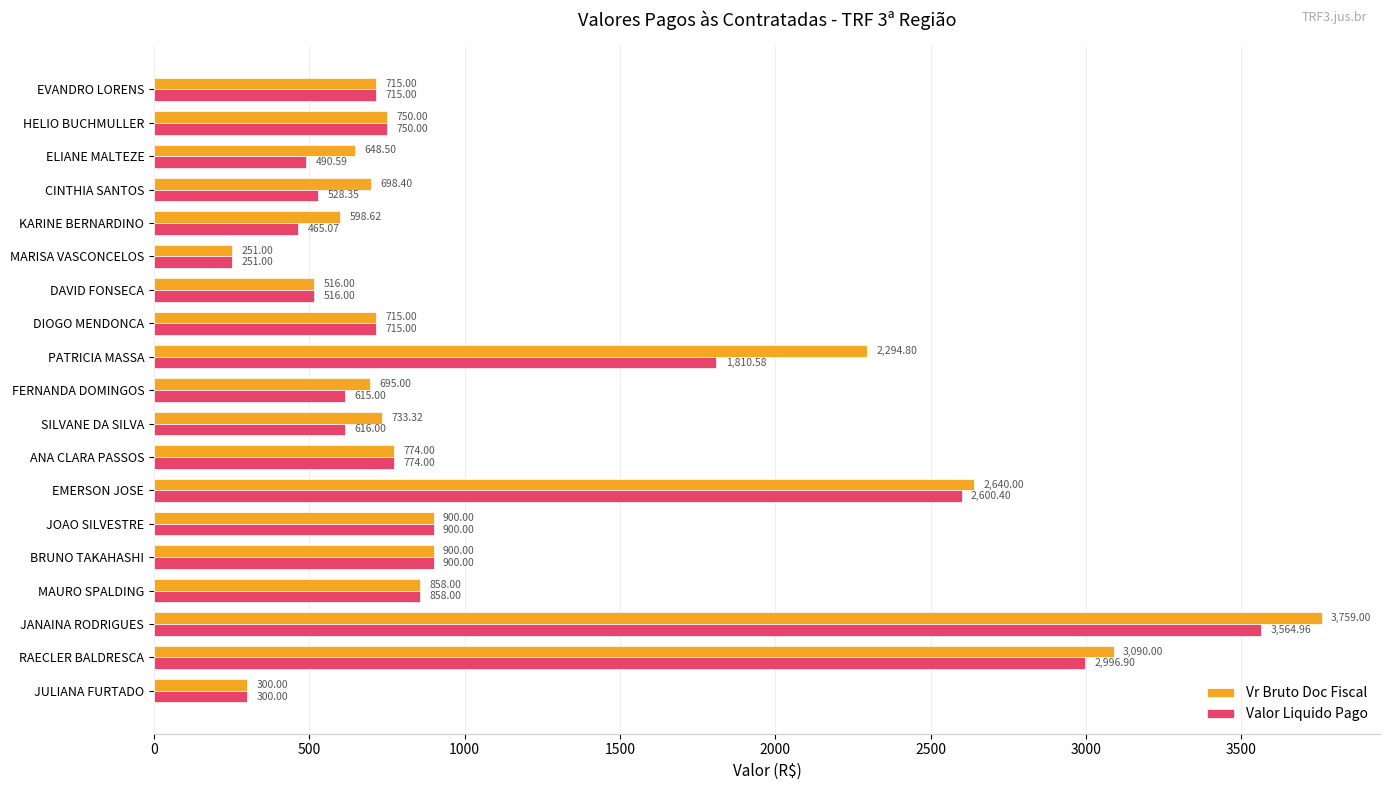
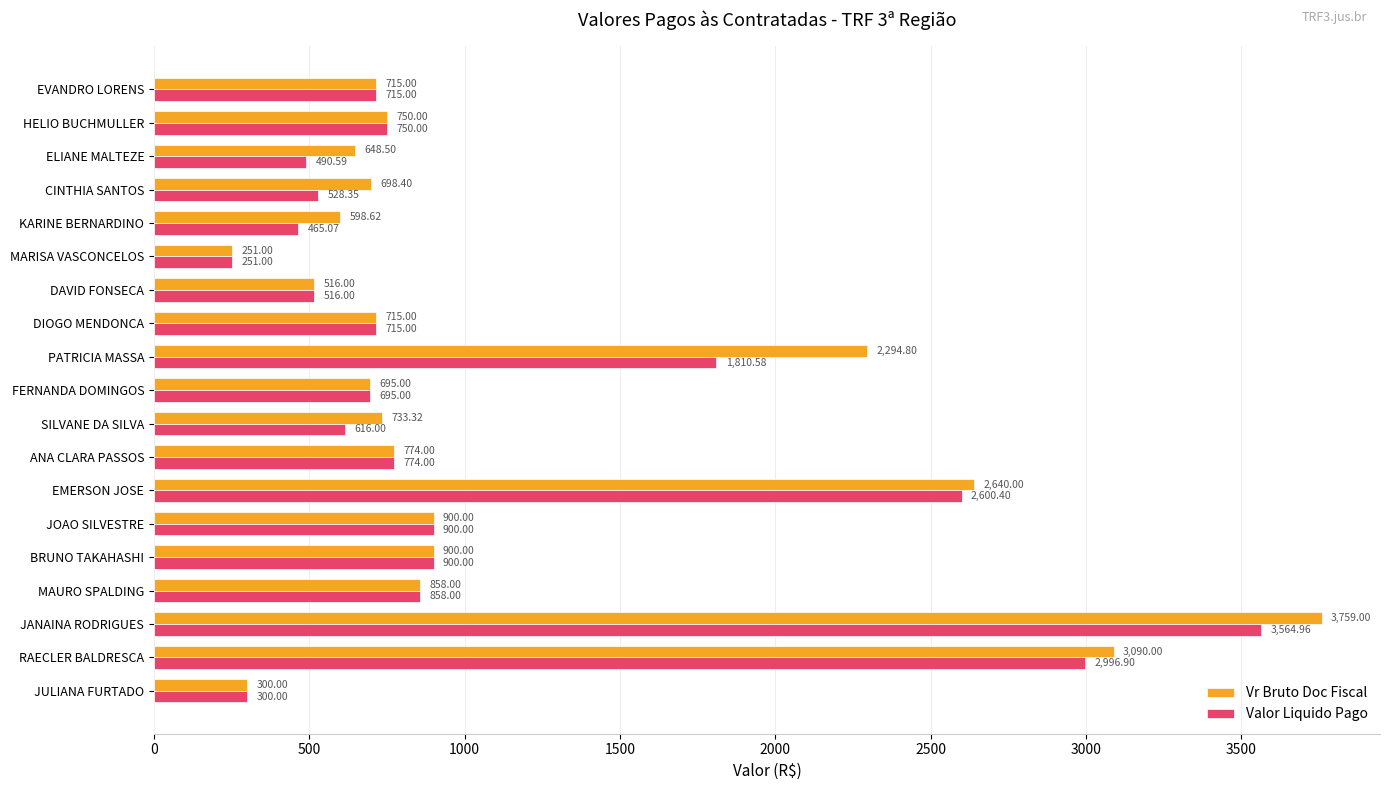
  {
    "Vr Bruto Doc Fiscal": {
      "EVANDRO LORENS": "715.00",
      "HELIO BUCHMULLER": "750.00",
      "ELIANE MALTEZE": "648.50",
      "CINTHIA SANTOS": "698.40",
      "KARINE BERNARDINO": "598.62",
      "MARISA VASCONCELOS": "251.00",
      "DAVID FONSECA": "516.00",
      "DIOGO MENDONCA": "715.00",
      "PATRICIA MASSA": "2,294.80",
      "FERNANDA DOMINGOS": "695.00",
      "SILVANE DA SILVA": "733.32",
      "ANA CLARA PASSOS": "774.00",
      "EMERSON JOSE": "2,640.00",
      "JOAO SILVESTRE": "900.00",
      "BRUNO TAKAHASHI": "900.00",
      "MAURO SPALDING": "858.00",
      "JANAINA RODRIGUES": "3,759.00",
      "RAECLER BALDRESCA": "3,090.00",
      "JULIANA FURTADO": "300.00"
    },
    "Valor Liquido Pago": {
      "EVANDRO LORENS": "715.00",
      "HELIO BUCHMULLER": "750.00",
      "ELIANE MALTEZE": "490.59",
      "CINTHIA SANTOS": "528.35",
      "KARINE BERNARDINO": "465.07",
      "MARISA VASCONCELOS": "251.00",
      "DAVID FONSECA": "516.00",
      "DIOGO MENDONCA": "715.00",
      "PATRICIA MASSA": "1,810.58",
-     "FERNANDA DOMINGOS": "615.00",
+     "FERNANDA DOMINGOS": "695.00",
      "SILVANE DA SILVA": "616.00",
      "ANA CLARA PASSOS": "774.00",
      "EMERSON JOSE": "2,600.40",
      "JOAO SILVESTRE": "900.00",
      "BRUNO TAKAHASHI": "900.00",
      "MAURO SPALDING": "858.00",
      "JANAINA RODRIGUES": "3,564.96",
      "RAECLER BALDRESCA": "2,996.90",
      "JULIANA FURTADO": "300.00"
    }
  }
